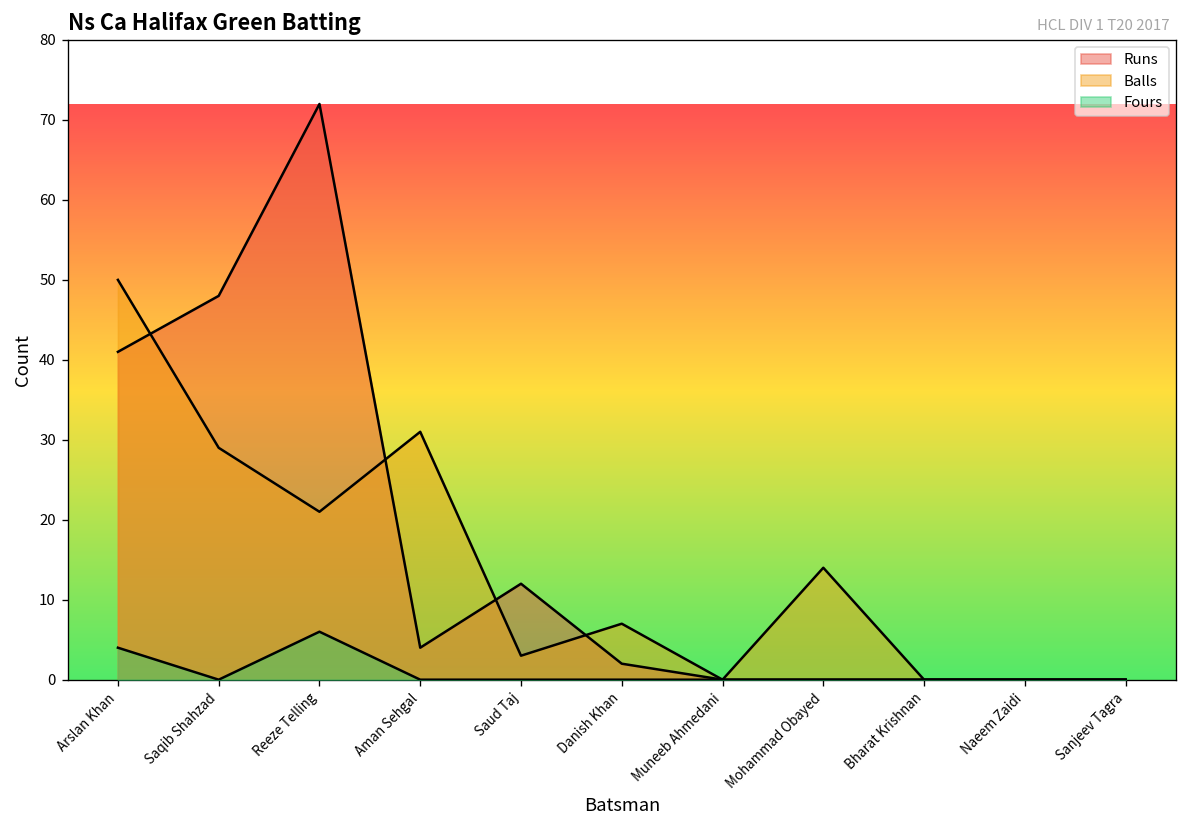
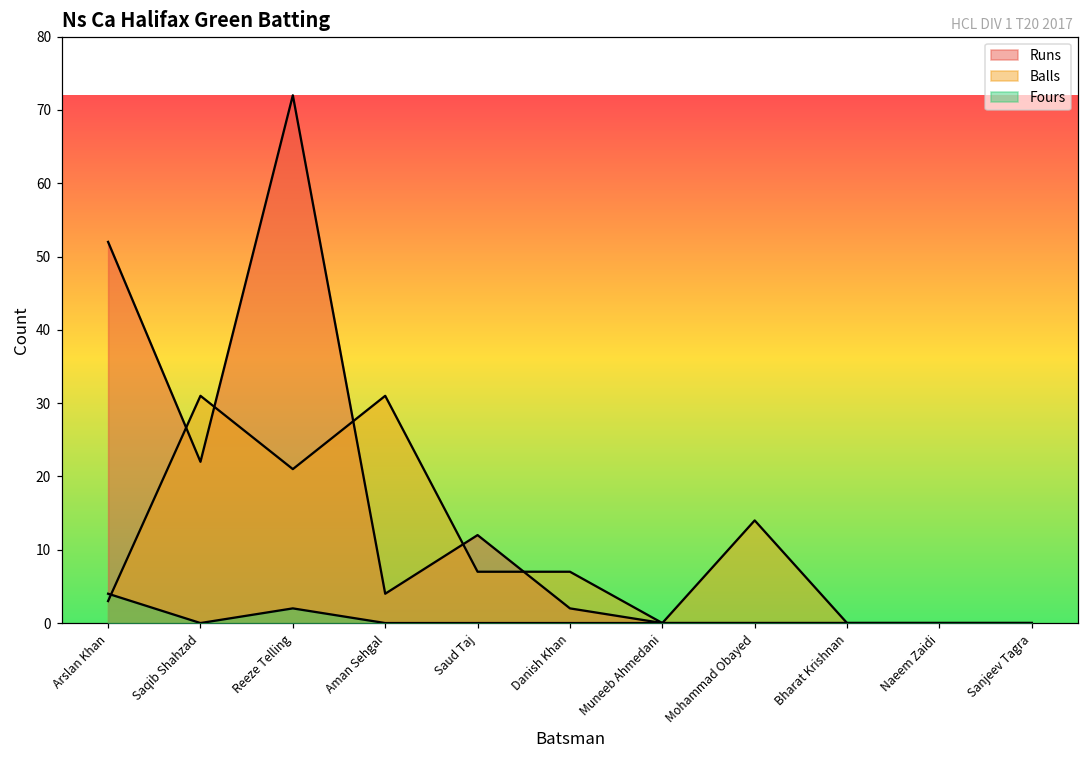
  {
    "Runs": {
-     "Arslan Khan": 41,
-     "Saqib Shahzad": 48,
+     "Arslan Khan": 52,
+     "Saqib Shahzad": 22,
      "Reeze Telling": 72,
      "Aman Sehgal": 4,
      "Saud Taj": 12,
      "Danish Khan": 2
    },
    "Balls": {
-     "Arslan Khan": 50,
-     "Saqib Shahzad": 29,
+     "Arslan Khan": 3,
+     "Saqib Shahzad": 31,
      "Reeze Telling": 21,
      "Aman Sehgal": 31,
-     "Saud Taj": 3,
+     "Saud Taj": 7,
      "Danish Khan": 7,
      "Mohammad Obayed": 14
    },
    "Fours": {
      "Arslan Khan": 4,
      "Saqib Shahzad": 0,
-     "Reeze Telling": 6,
+     "Reeze Telling": 2,
      "Aman Sehgal": 0,
      "Saud Taj": 0,
      "Danish Khan": 0
    }
  }
